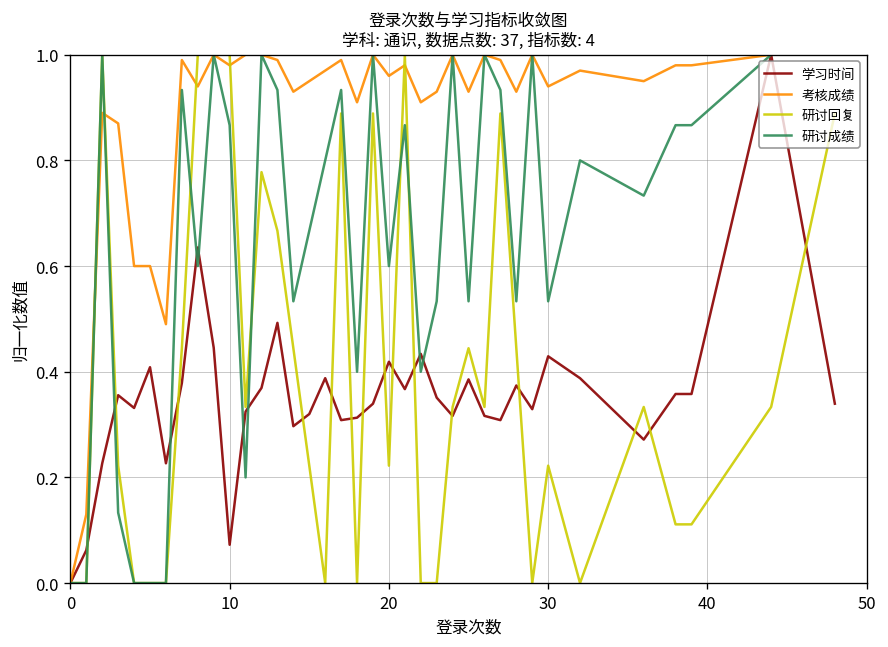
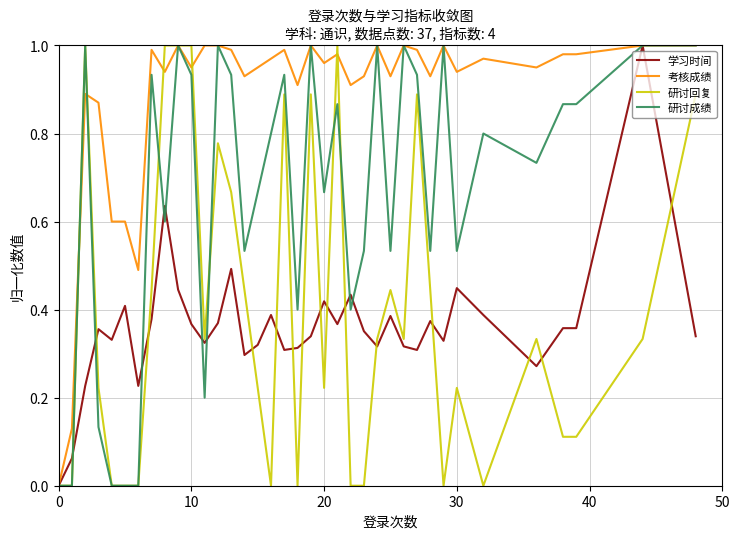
  {
    "学习时间": {
-     "10": 0.07,
+     "10": 0.37,
      "20": 0.42,
-     "30": 0.43
+     "30": 0.45
    },
    "考核成绩": {
-     "10": 0.98,
+     "10": 0.95,
      "20": 0.96,
      "30": 0.94
    },
    "研讨回复": {
      "10": 1.00,
      "20": 0.22,
      "30": 0.22
    },
    "研讨成绩": {
-     "10": 0.87,
-     "20": 0.60,
+     "10": 0.93,
+     "20": 0.67,
      "30": 0.53
    }
  }
